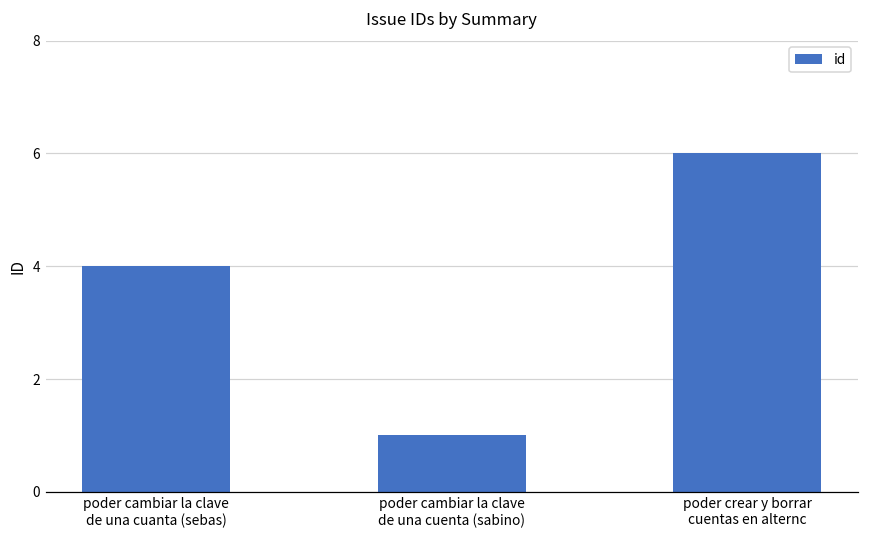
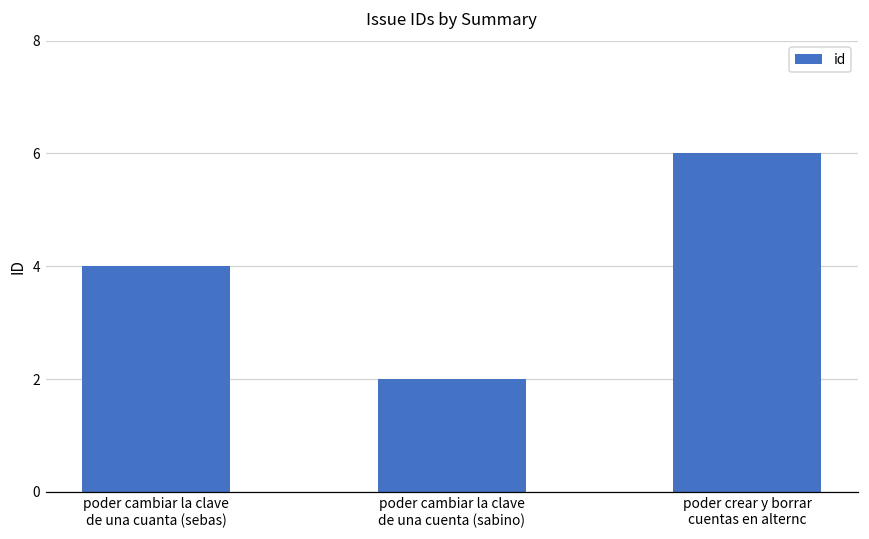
  {
    "poder cambiar la clave de una cuanta (sebas)": 4,
-   "poder cambiar la clave de una cuenta (sabino)": 1,
+   "poder cambiar la clave de una cuenta (sabino)": 2,
    "poder crear y borrar cuentas en alternc": 6
  }
